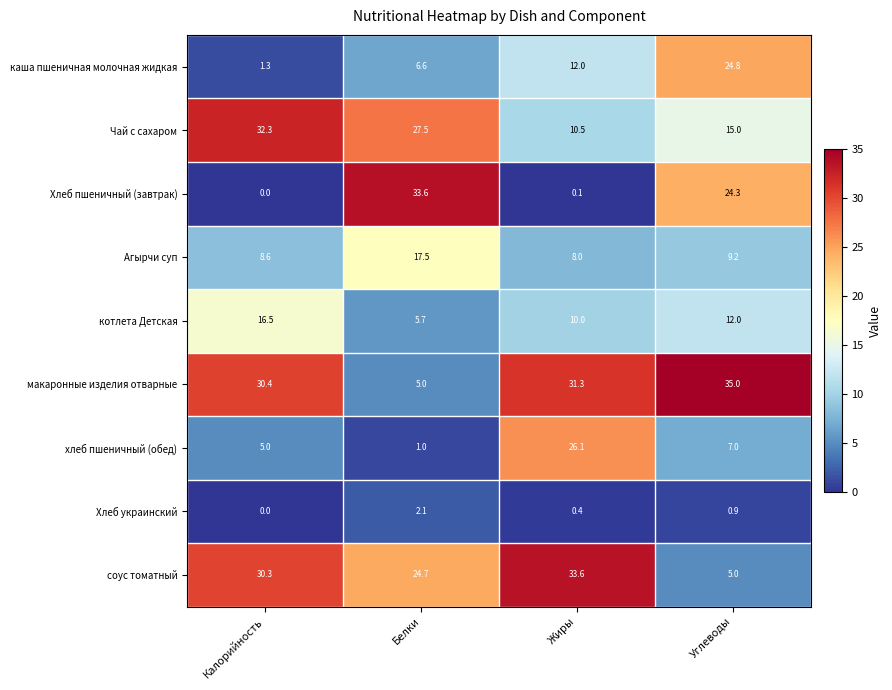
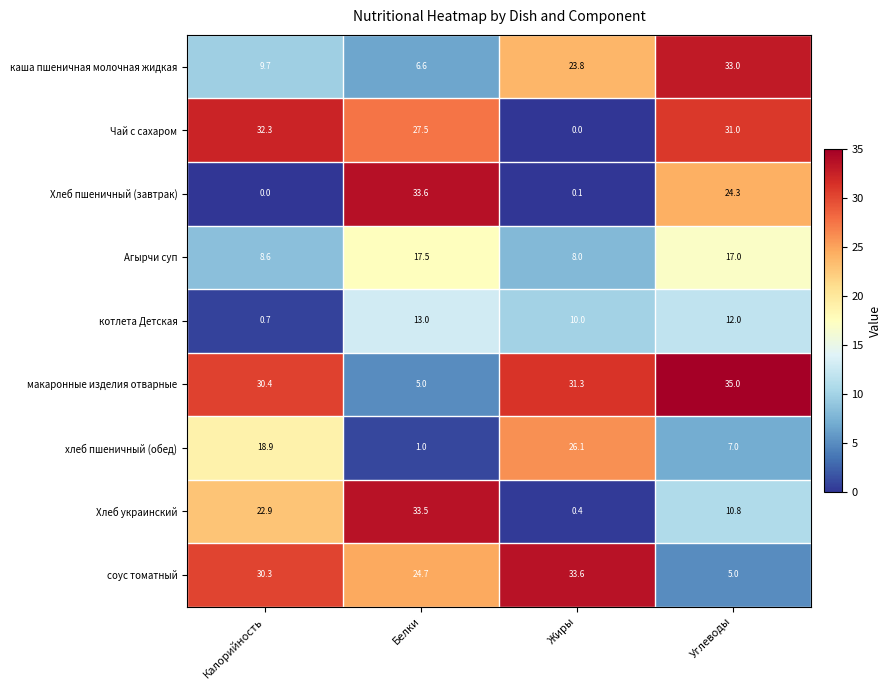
  {
    "каша пшеничная молочная жидкая": {
-     "Калорийность": 1.3,
+     "Калорийность": 9.7,
      "Белки": 6.6,
-     "Жиры": 12.0,
-     "Углеводы": 24.8
+     "Жиры": 23.8,
+     "Углеводы": 33.0
    },
    "Чай с сахаром": {
      "Калорийность": 32.3,
      "Белки": 27.5,
-     "Жиры": 10.5,
-     "Углеводы": 15.0
+     "Жиры": 0.0,
+     "Углеводы": 31.0
    },
    "Хлеб пшеничный (завтрак)": {
      "Калорийность": 0.0,
      "Белки": 33.6,
      "Жиры": 0.1,
      "Углеводы": 24.3
    },
    "Агырчи суп": {
      "Калорийность": 8.6,
      "Белки": 17.5,
      "Жиры": 8.0,
-     "Углеводы": 9.2
+     "Углеводы": 17.0
    },
    "котлета Детская": {
-     "Калорийность": 16.5,
-     "Белки": 5.7,
+     "Калорийность": 0.7,
+     "Белки": 13.0,
      "Жиры": 10.0,
      "Углеводы": 12.0
    },
    "макаронные изделия отварные": {
      "Калорийность": 30.4,
      "Белки": 5.0,
      "Жиры": 31.3,
      "Углеводы": 35.0
    },
    "хлеб пшеничный (обед)": {
-     "Калорийность": 5.0,
+     "Калорийность": 18.9,
      "Белки": 1.0,
      "Жиры": 26.1,
      "Углеводы": 7.0
    },
    "Хлеб украинский": {
-     "Калорийность": 0.0,
-     "Белки": 2.1,
+     "Калорийность": 22.9,
+     "Белки": 33.5,
      "Жиры": 0.4,
-     "Углеводы": 0.9
+     "Углеводы": 10.8
    },
    "соус томатный": {
      "Калорийность": 30.3,
      "Белки": 24.7,
      "Жиры": 33.6,
      "Углеводы": 5.0
    }
  }
